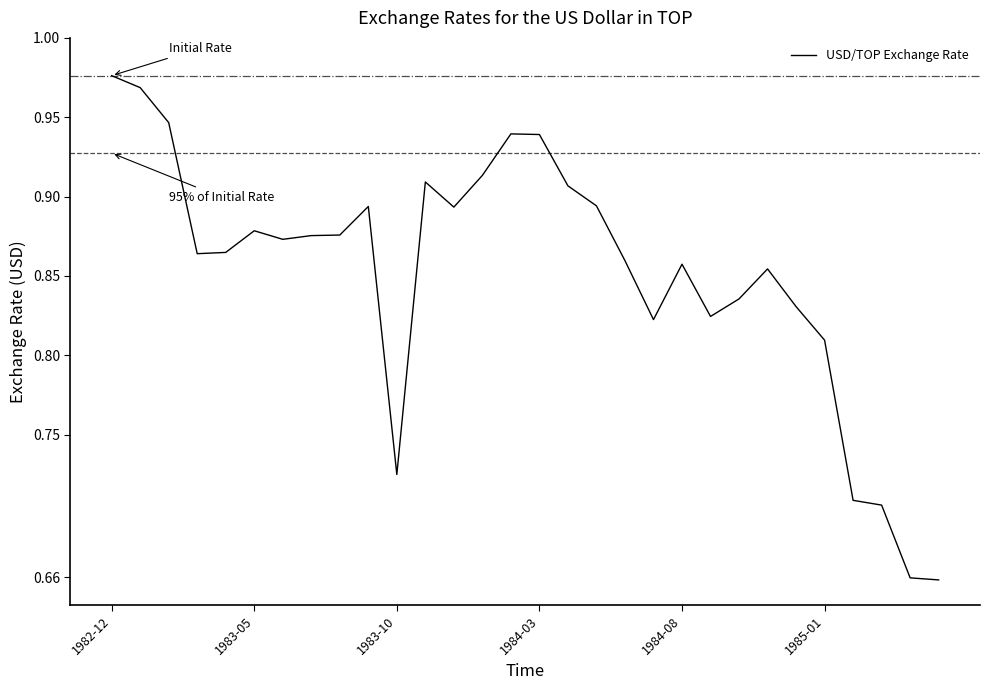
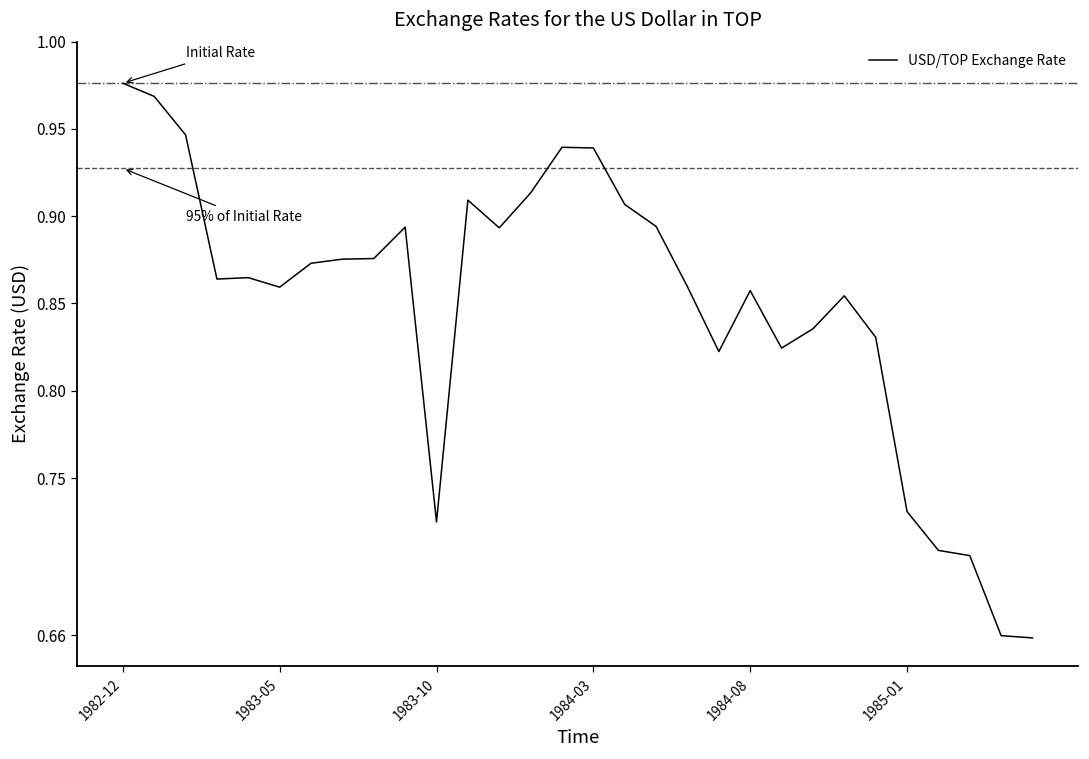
  {
    "1982-12": 0.976,
-   "1983-05": 0.878,
+   "1983-05": 0.859,
    "1983-10": 0.725,
    "1984-03": 0.939,
    "1984-08": 0.857,
-   "1985-01": 0.810
+   "1985-01": 0.731
  }
